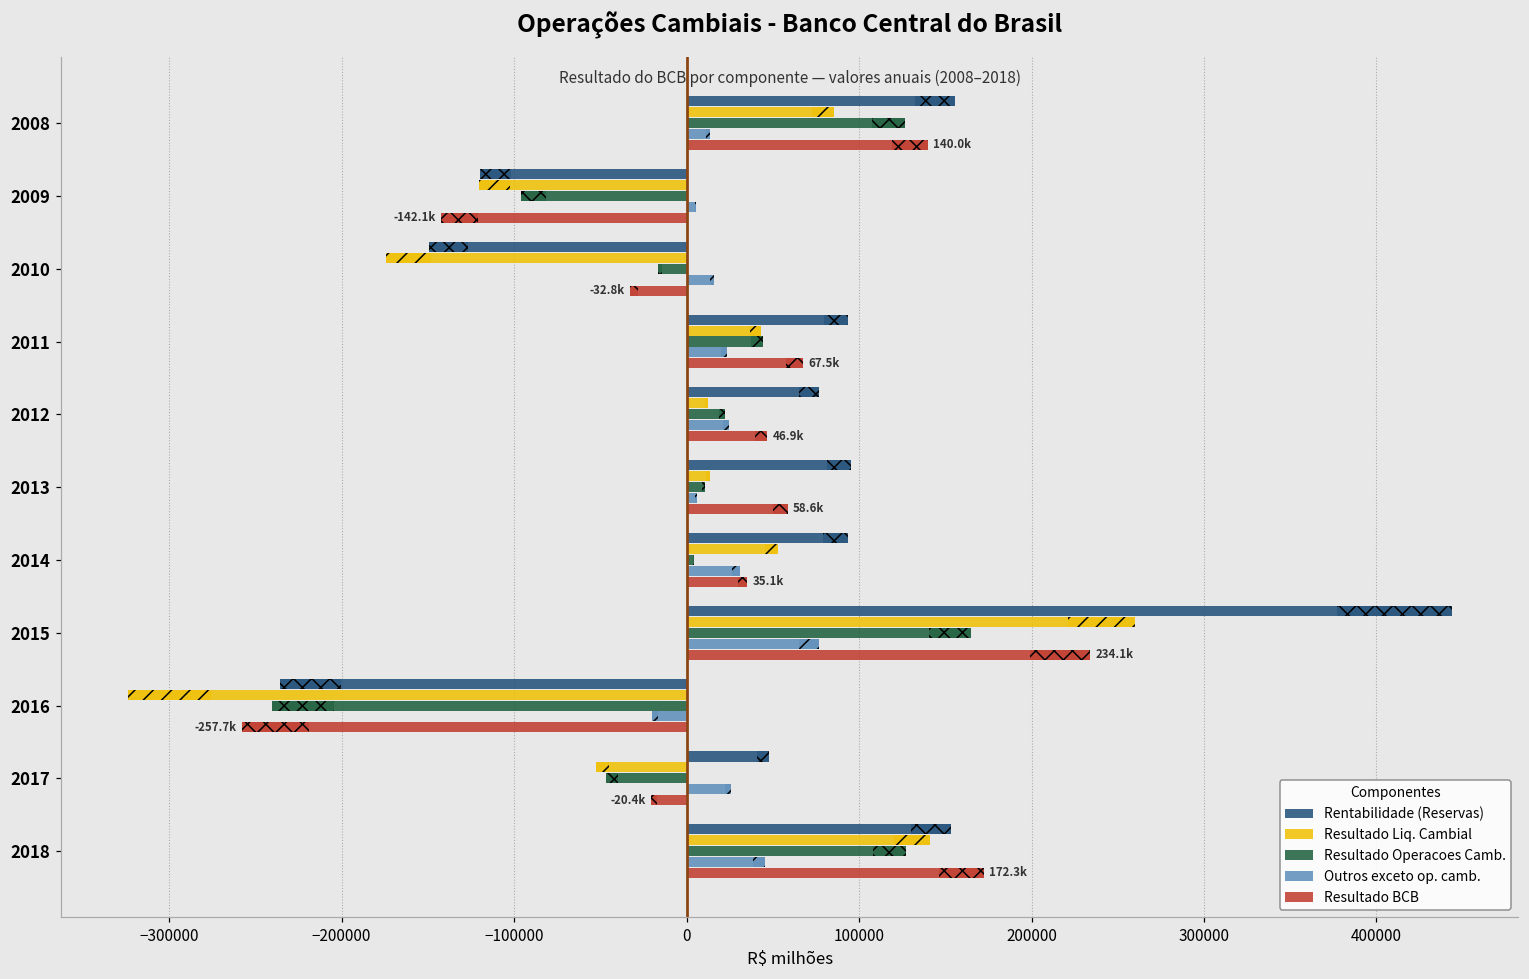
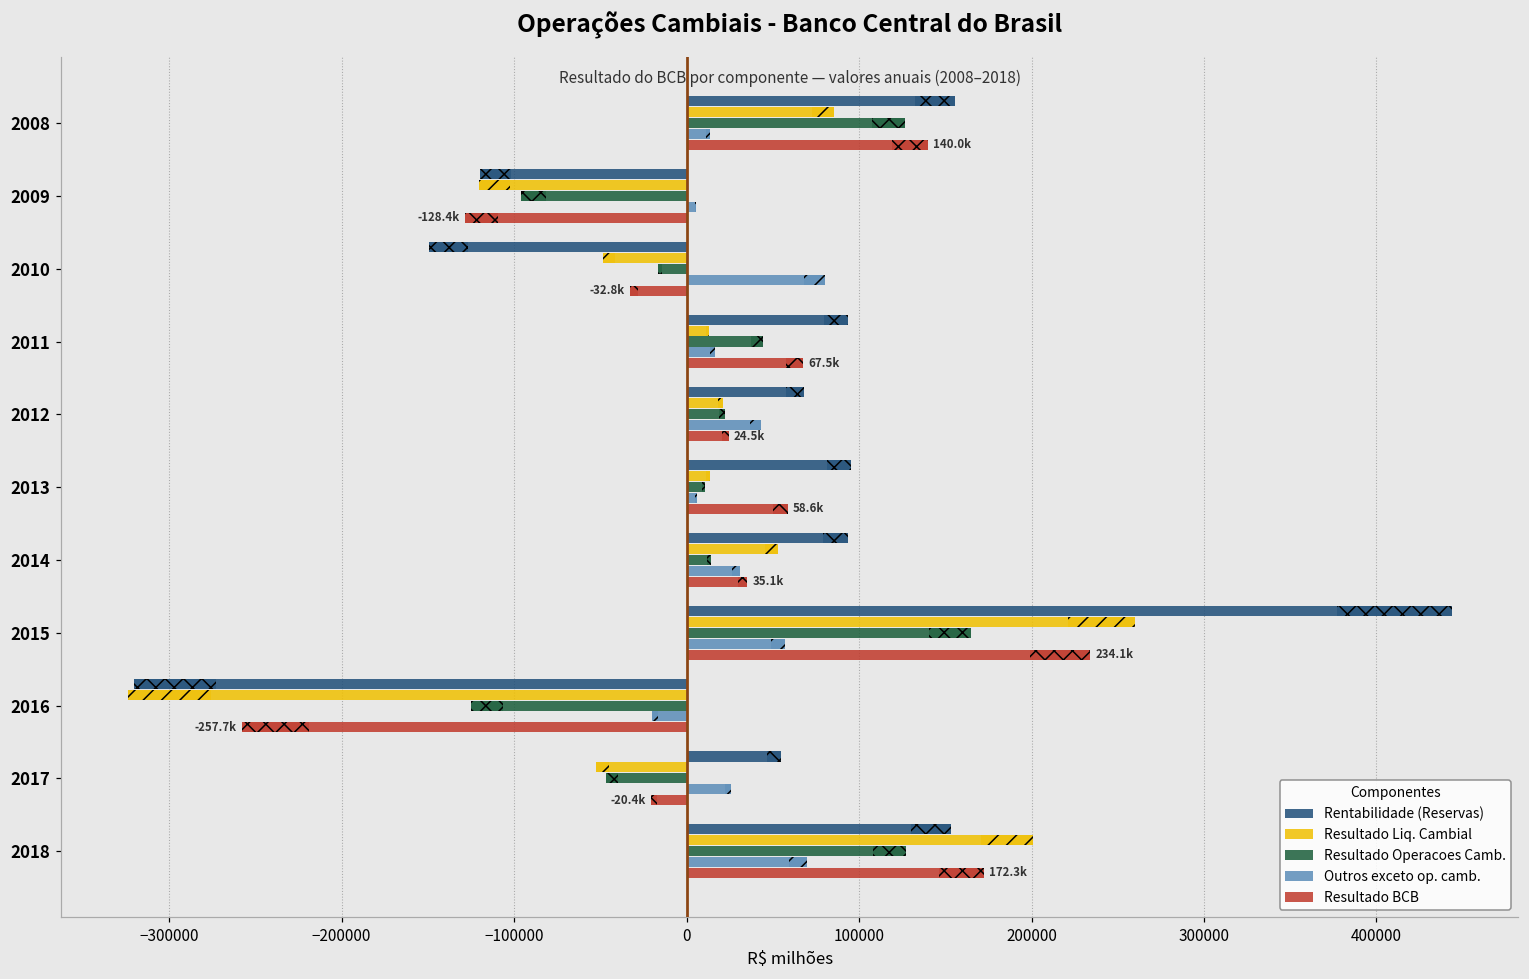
  {
    "Rentabilidade (Reservas)": {
      "2009": "-120000",
      "2010": "-149000",
      "2011": "94000",
-     "2012": "77000",
+     "2012": "68000",
      "2013": "96000",
      "2014": "93000",
      "2015": "444000",
-     "2016": "-236000",
-     "2017": "48000",
+     "2016": "-321000",
+     "2017": "55000",
      "2018": "153000"
    },
    "Resultado Liq. Cambial": {
      "2008": "85000",
      "2009": "-120000",
-     "2010": "-174000",
-     "2011": "43000",
-     "2012": "12000",
+     "2010": "-49000",
+     "2011": "13000",
+     "2012": "21000",
      "2013": "14000",
      "2014": "53000",
      "2015": "260000",
      "2016": "-324000",
      "2017": "-53000",
-     "2018": "141000"
+     "2018": "201000"
    },
    "Resultado Operacoes Camb.": {
      "2008": "127000",
      "2009": "-96000",
      "2010": "-16000",
      "2011": "44000",
      "2012": "22000",
      "2013": "11000",
-     "2014": "4000",
+     "2014": "14000",
      "2015": "165000",
-     "2016": "-240000",
+     "2016": "-125000",
      "2017": "-46000",
      "2018": "127000"
    },
    "Outros exceto op. camb.": {
      "2008": "13000",
      "2009": "6000",
-     "2010": "16000",
-     "2011": "23000",
-     "2012": "25000",
+     "2010": "80000",
+     "2011": "16000",
+     "2012": "43000",
      "2013": "6000",
      "2014": "31000",
-     "2015": "77000",
+     "2015": "57000",
      "2016": "-20000",
      "2017": "26000",
-     "2018": "45000"
+     "2018": "70000"
    },
    "Resultado BCB": {
      "2008": "140.0k",
-     "2009": "-142.1k",
+     "2009": "-128.4k",
      "2010": "-32.8k",
      "2011": "67.5k",
-     "2012": "46.9k",
+     "2012": "24.5k",
      "2013": "58.6k",
      "2014": "35.1k",
      "2015": "234.1k",
      "2016": "-257.7k",
      "2017": "-20.4k",
      "2018": "172.3k"
    }
  }
